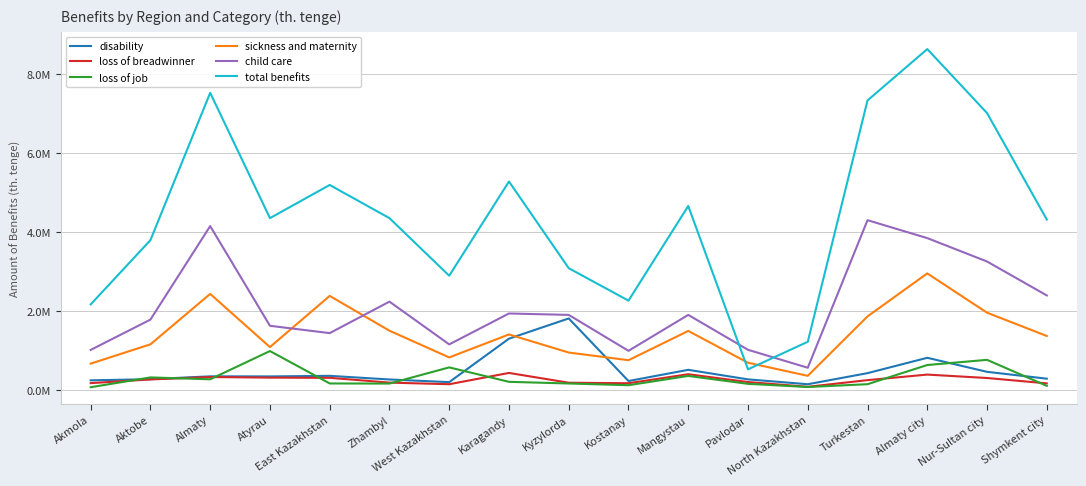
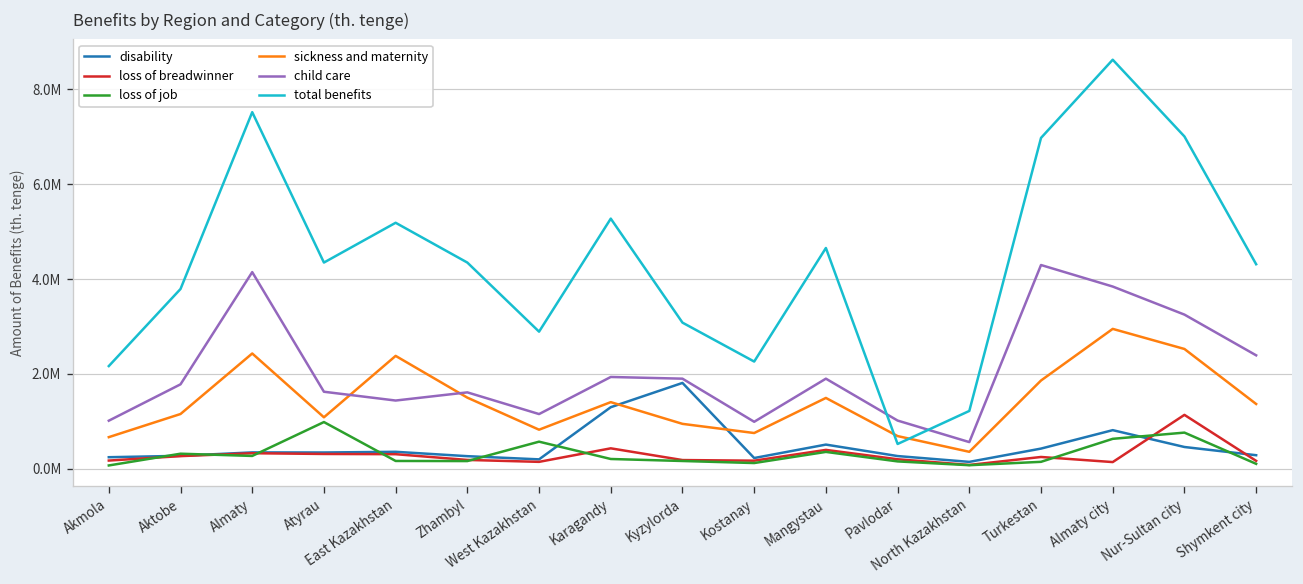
  {
    "disability": {
      "Akmola": 200000,
      "Zhambyl": 300000,
      "Karagandy": 1300000,
      "Kyzylorda": 1800000,
      "Mangystau": 500000,
      "Pavlodar": 300000,
      "North Kazakhstan": 100000,
      "Turkestan": 400000,
      "Almaty city": 800000,
      "Nur-Sultan city": 500000,
      "Shymkent city": 300000
    },
    "loss of breadwinner": {
      "Akmola": 200000,
      "Karagandy": 400000,
      "Turkestan": 200000,
-     "Almaty city": 400000,
-     "Nur-Sultan city": 300000
+     "Almaty city": 100000,
+     "Nur-Sultan city": 1100000
    },
    "loss of job": {
      "Akmola": 100000,
      "Atyrau": 1000000,
      "East Kazakhstan": 200000,
      "West Kazakhstan": 600000,
      "Karagandy": 200000,
      "Turkestan": 100000,
      "Almaty city": 600000,
      "Nur-Sultan city": 800000
    },
    "sickness and maternity": {
      "Akmola": 700000,
      "Aktobe": 1200000,
      "Almaty": 2400000,
      "Atyrau": 1100000,
      "East Kazakhstan": 2400000,
      "Zhambyl": 1500000,
      "West Kazakhstan": 800000,
      "Karagandy": 1400000,
      "Kyzylorda": 900000,
      "Kostanay": 800000,
      "Mangystau": 1500000,
      "Pavlodar": 700000,
      "North Kazakhstan": 400000,
      "Turkestan": 1900000,
      "Almaty city": 3000000,
-     "Nur-Sultan city": 2000000,
+     "Nur-Sultan city": 2500000,
      "Shymkent city": 1400000
    },
    "child care": {
      "Akmola": 1000000,
      "Aktobe": 1800000,
      "Almaty": 4100000,
      "Atyrau": 1600000,
      "East Kazakhstan": 1400000,
-     "Zhambyl": 2200000,
+     "Zhambyl": 1600000,
      "West Kazakhstan": 1200000,
      "Karagandy": 1900000,
      "Kyzylorda": 1900000,
      "Kostanay": 1000000,
      "Mangystau": 1900000,
      "Pavlodar": 1000000,
      "North Kazakhstan": 600000,
      "Turkestan": 4300000,
      "Almaty city": 3800000,
      "Nur-Sultan city": 3300000,
      "Shymkent city": 2400000
    },
    "total benefits": {
      "Akmola": 2200000,
      "Aktobe": 3800000,
      "Almaty": 7500000,
      "Atyrau": 4300000,
      "East Kazakhstan": 5200000,
      "Zhambyl": 4300000,
      "West Kazakhstan": 2900000,
      "Karagandy": 5300000,
      "Kyzylorda": 3100000,
      "Kostanay": 2300000,
      "Mangystau": 4700000,
      "Pavlodar": 500000,
      "North Kazakhstan": 1200000,
-     "Turkestan": 7300000,
+     "Turkestan": 7000000,
      "Almaty city": 8600000,
      "Nur-Sultan city": 7000000,
      "Shymkent city": 4300000
    }
  }
